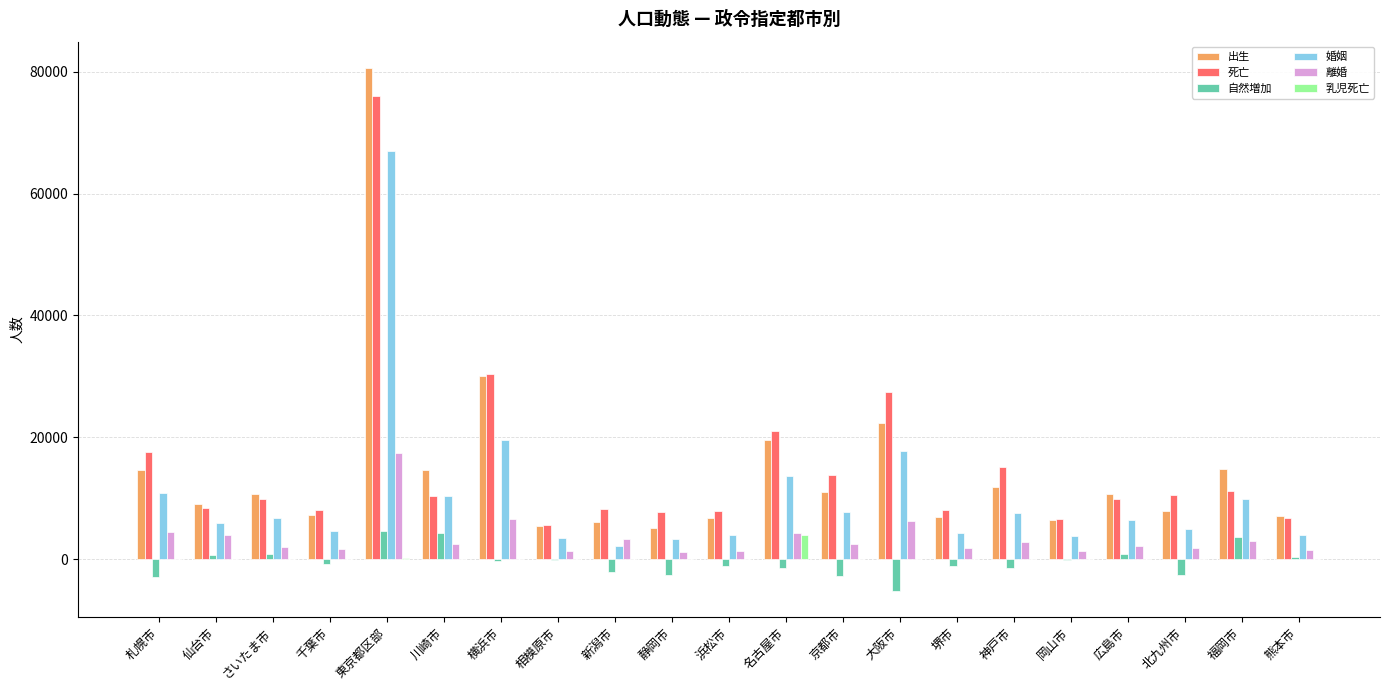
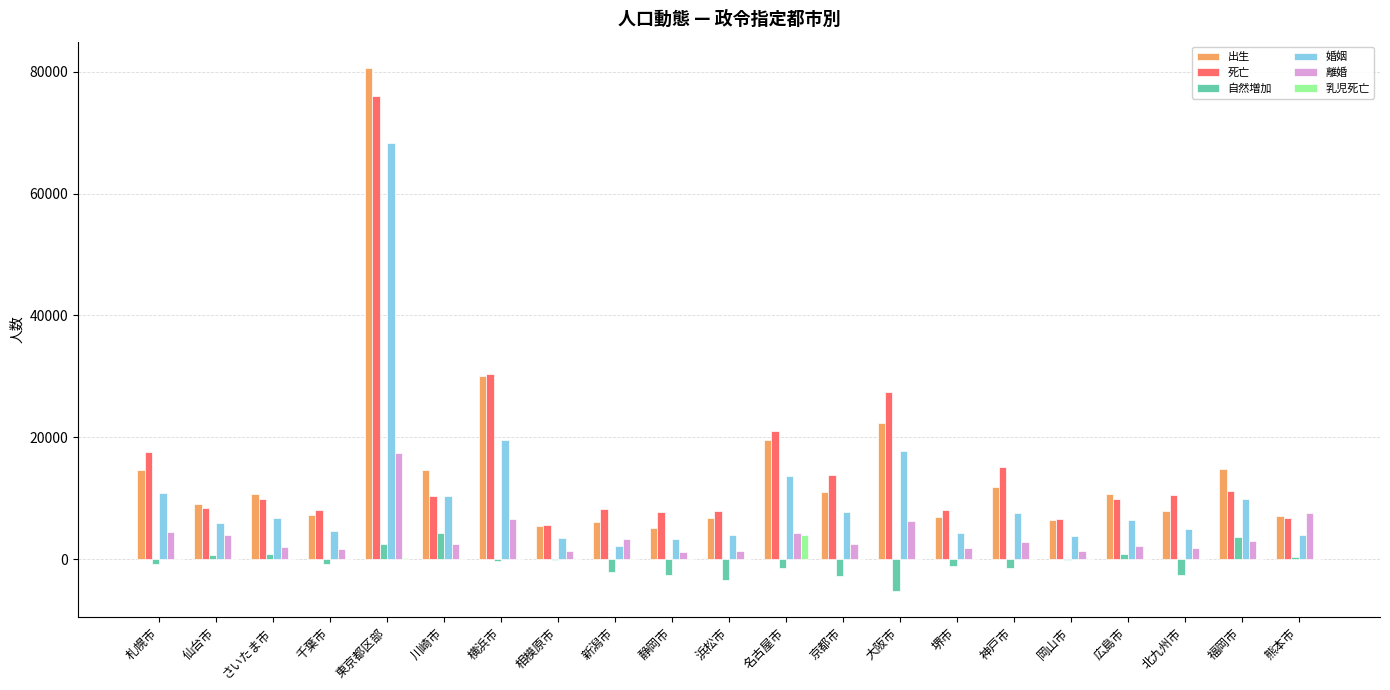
  {
    "自然増加": {
-     "札幌市": -3000,
+     "札幌市": -1000,
      "仙台市": 1000,
      "さいたま市": 1000,
      "千葉市": -1000,
-     "東京都区部": 5000,
+     "東京都区部": 2000,
      "川崎市": 4000,
      "新潟市": -2000,
      "静岡市": -3000,
-     "浜松市": -1000,
+     "浜松市": -3000,
      "名古屋市": -1000,
      "京都市": -3000,
      "大阪市": -5000,
      "堺市": -1000,
      "神戸市": -1000,
      "広島市": 1000,
      "北九州市": -3000,
      "福岡市": 4000
    },
    "婚姻": {
      "札幌市": 11000,
      "仙台市": 6000,
      "さいたま市": 7000,
      "千葉市": 5000,
-     "東京都区部": 67000,
+     "東京都区部": 68000,
      "川崎市": 10000,
      "横浜市": 20000,
      "相模原市": 3000,
      "新潟市": 2000,
      "静岡市": 3000,
      "浜松市": 4000,
      "名古屋市": 14000,
      "京都市": 8000,
      "大阪市": 18000,
      "堺市": 4000,
      "神戸市": 8000,
      "岡山市": 4000,
      "広島市": 6000,
      "北九州市": 5000,
      "福岡市": 10000,
      "熊本市": 4000
    },
    "離婚": {
      "札幌市": 4000,
      "仙台市": 4000,
      "さいたま市": 2000,
      "千葉市": 2000,
      "東京都区部": 17000,
      "川崎市": 3000,
      "横浜市": 7000,
      "相模原市": 1000,
      "新潟市": 3000,
      "静岡市": 1000,
      "浜松市": 1000,
      "名古屋市": 4000,
      "京都市": 3000,
      "大阪市": 6000,
      "堺市": 2000,
      "神戸市": 3000,
      "岡山市": 1000,
      "広島市": 2000,
      "北九州市": 2000,
      "福岡市": 3000,
-     "熊本市": 1000
+     "熊本市": 8000
    },
    "乳児死亡": {
      "名古屋市": 4000
    }
  }
